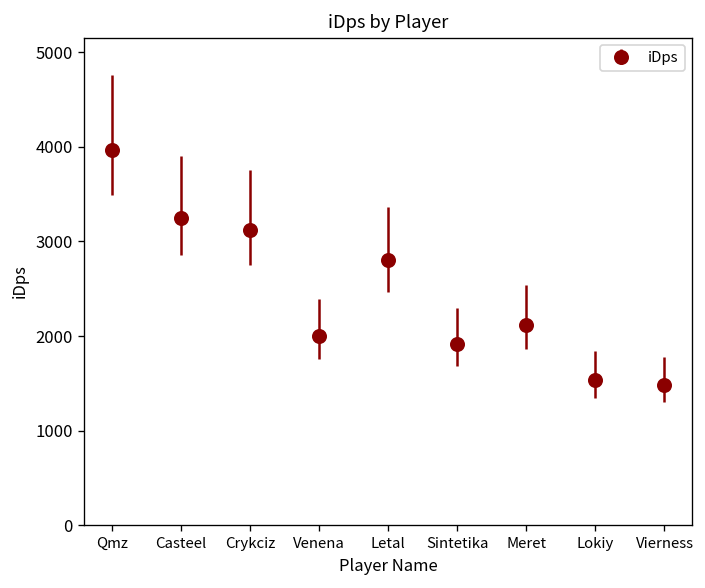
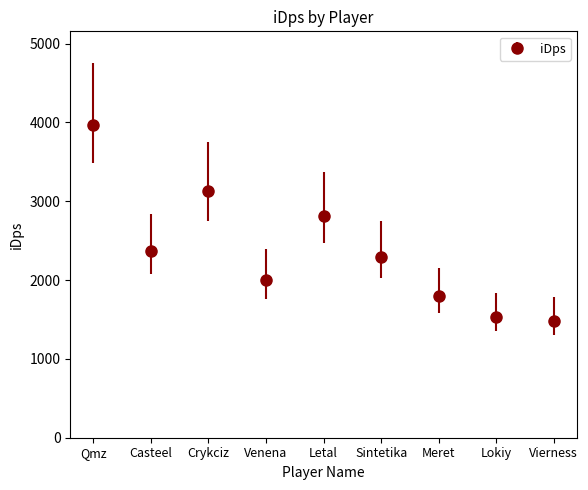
  {
    "Qmz": 4000,
-   "Casteel": 3200,
+   "Casteel": 2400,
    "Crykciz": 3100,
    "Venena": 2000,
    "Letal": 2800,
-   "Sintetika": 1900,
-   "Meret": 2100,
+   "Sintetika": 2300,
+   "Meret": 1800,
    "Lokiy": 1500,
    "Vierness": 1500
  }
